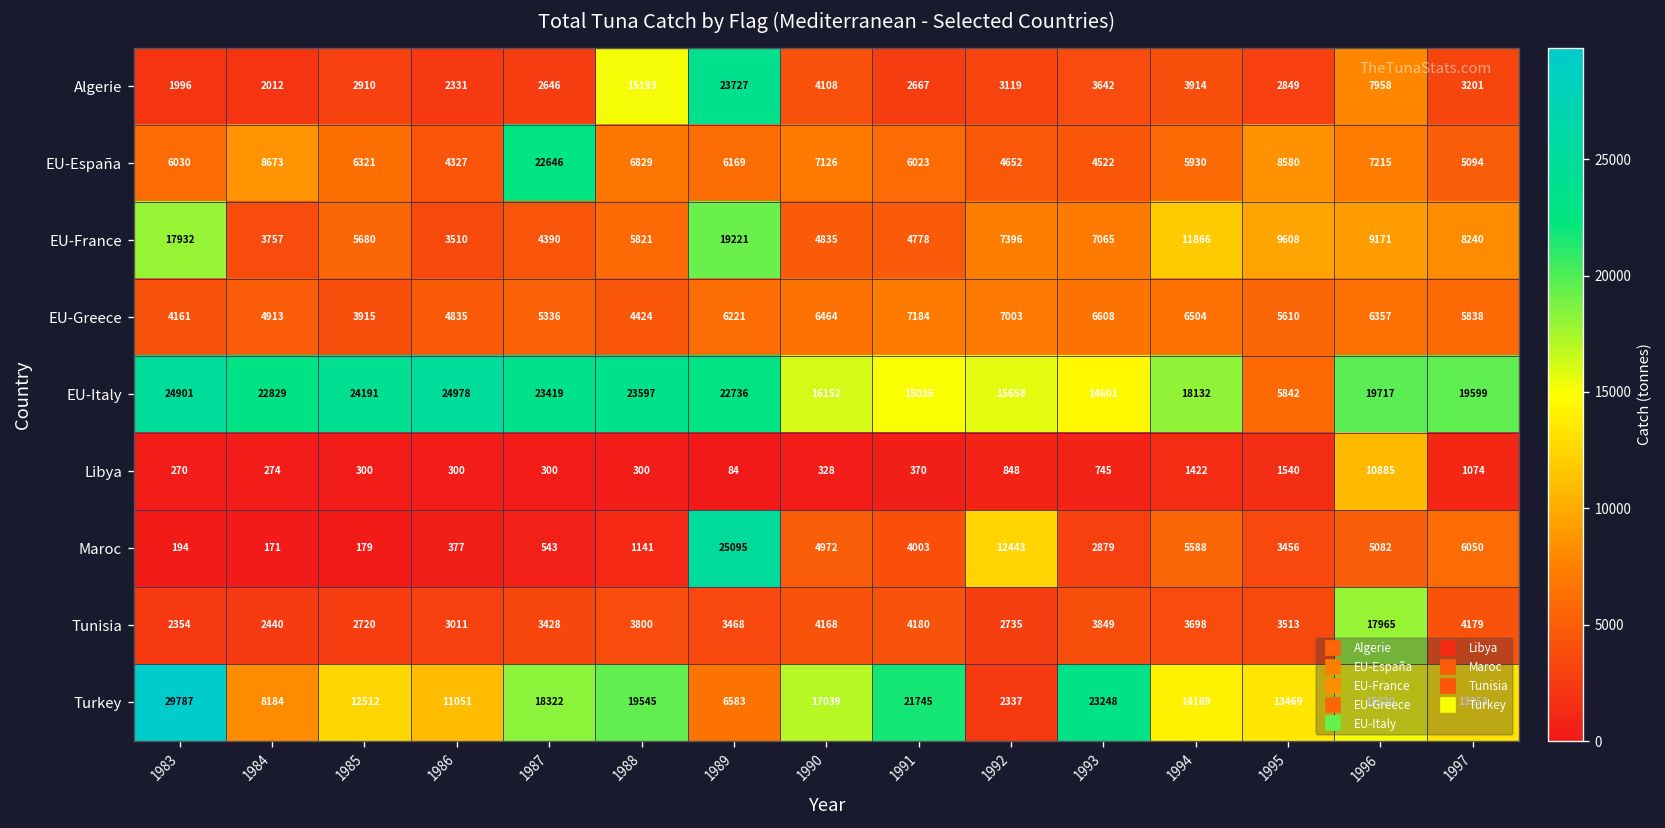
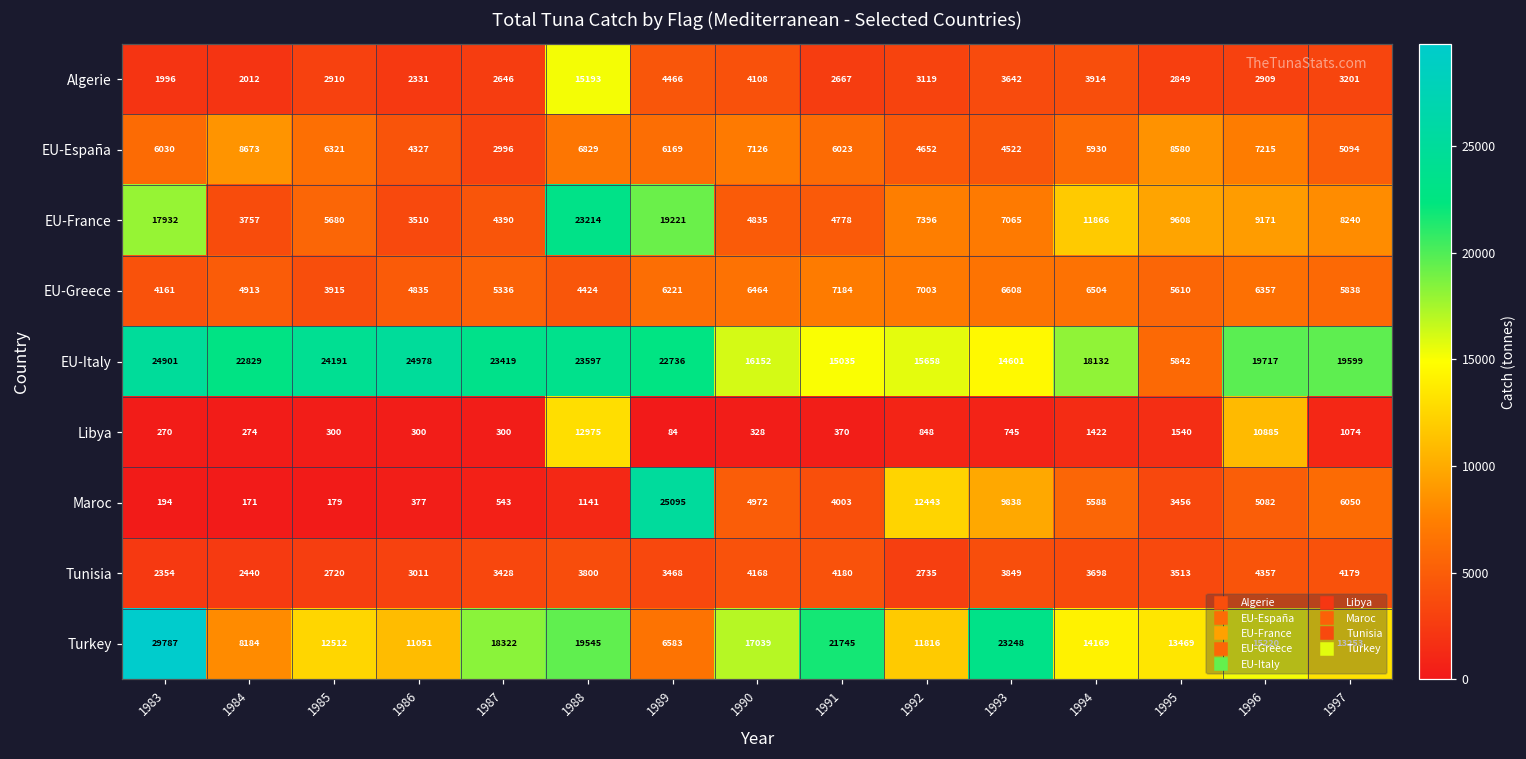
  {
    "Algerie": {
      "1983": 1996,
      "1984": 2012,
      "1985": 2910,
      "1986": 2331,
      "1987": 2646,
      "1988": 15193,
-     "1989": 23727,
+     "1989": 4466,
      "1990": 4108,
      "1991": 2667,
      "1992": 3119,
      "1993": 3642,
      "1994": 3914,
      "1995": 2849,
-     "1996": 7958,
+     "1996": 2909,
      "1997": 3201
    },
    "EU-España": {
      "1983": 6030,
      "1984": 8673,
      "1985": 6321,
      "1986": 4327,
-     "1987": 22646,
+     "1987": 2996,
      "1988": 6829,
      "1989": 6169,
      "1990": 7126,
      "1991": 6023,
      "1992": 4652,
      "1993": 4522,
      "1994": 5930,
      "1995": 8580,
      "1996": 7215,
      "1997": 5094
    },
    "EU-France": {
      "1983": 17932,
      "1984": 3757,
      "1985": 5680,
      "1986": 3510,
      "1987": 4390,
-     "1988": 5821,
+     "1988": 23214,
      "1989": 19221,
      "1990": 4835,
      "1991": 4778,
      "1992": 7396,
      "1993": 7065,
      "1994": 11866,
      "1995": 9608,
      "1996": 9171,
      "1997": 8240
    },
    "EU-Greece": {
      "1983": 4161,
      "1984": 4913,
      "1985": 3915,
      "1986": 4835,
      "1987": 5336,
      "1988": 4424,
      "1989": 6221,
      "1990": 6464,
      "1991": 7184,
      "1992": 7003,
      "1993": 6608,
      "1994": 6504,
      "1995": 5610,
      "1996": 6357,
      "1997": 5838
    },
    "EU-Italy": {
      "1983": 24901,
      "1984": 22829,
      "1985": 24191,
      "1986": 24978,
      "1987": 23419,
      "1988": 23597,
      "1989": 22736,
      "1990": 16152,
      "1991": 15035,
      "1992": 15658,
      "1993": 14601,
      "1994": 18132,
      "1995": 5842,
      "1996": 19717,
      "1997": 19599
    },
    "Libya": {
      "1983": 270,
      "1984": 274,
      "1985": 300,
      "1986": 300,
      "1987": 300,
-     "1988": 300,
+     "1988": 12975,
      "1989": 84,
      "1990": 328,
      "1991": 370,
      "1992": 848,
      "1993": 745,
      "1994": 1422,
      "1995": 1540,
      "1996": 10885,
      "1997": 1074
    },
    "Maroc": {
      "1983": 194,
      "1984": 171,
      "1985": 179,
      "1986": 377,
      "1987": 543,
      "1988": 1141,
      "1989": 25095,
      "1990": 4972,
      "1991": 4003,
      "1992": 12443,
-     "1993": 2879,
+     "1993": 9838,
      "1994": 5588,
      "1995": 3456,
      "1996": 5082,
      "1997": 6050
    },
    "Tunisia": {
      "1983": 2354,
      "1984": 2440,
      "1985": 2720,
      "1986": 3011,
      "1987": 3428,
      "1988": 3800,
      "1989": 3468,
      "1990": 4168,
      "1991": 4180,
      "1992": 2735,
      "1993": 3849,
      "1994": 3698,
      "1995": 3513,
-     "1996": 17965,
+     "1996": 4357,
      "1997": 4179
    },
    "Turkey": {
      "1983": 29787,
      "1984": 8184,
      "1985": 12512,
      "1986": 11051,
      "1987": 18322,
      "1988": 19545,
      "1989": 6583,
      "1990": 17039,
      "1991": 21745,
-     "1992": 2337,
+     "1992": 11816,
      "1993": 23248,
      "1994": 14169,
      "1995": 13469
    }
  }
